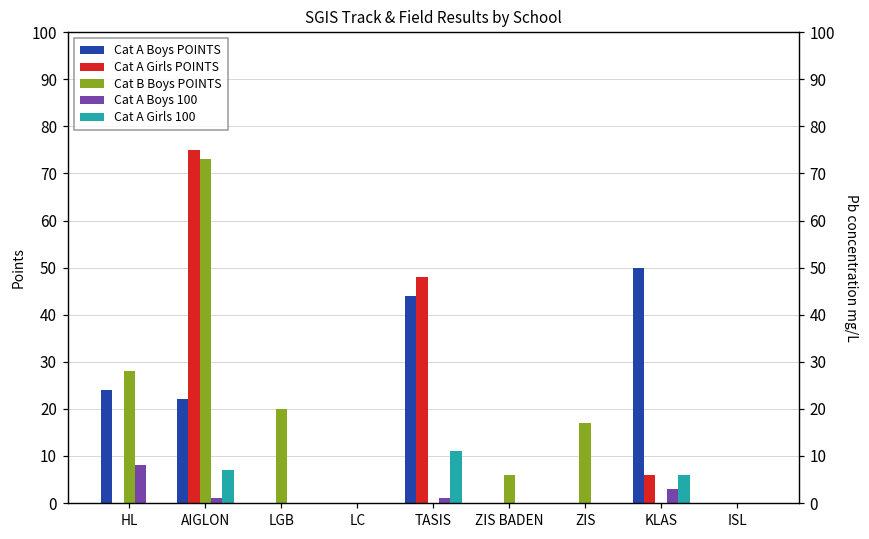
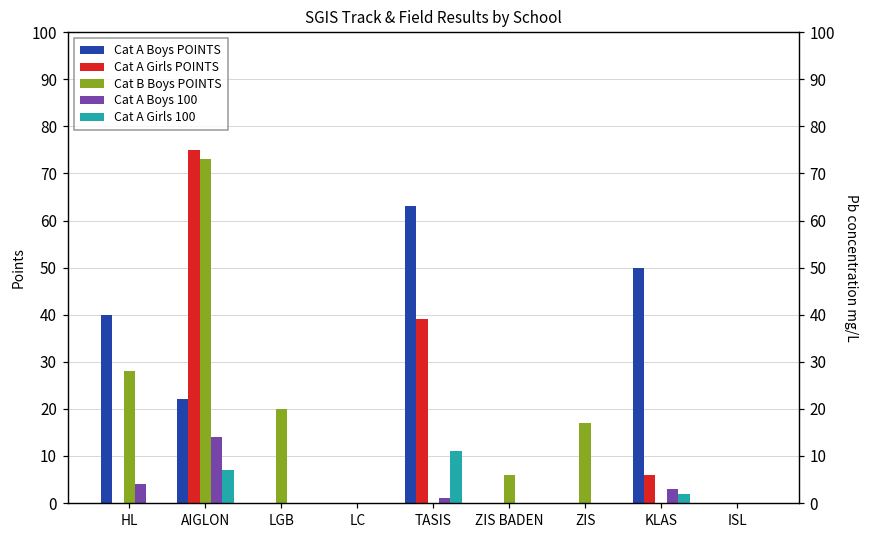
  {
    "Cat A Boys POINTS": {
-     "HL": 24,
+     "HL": 40,
      "AIGLON": 22,
      "LGB": 0,
      "LC": 0,
-     "TASIS": 44,
+     "TASIS": 63,
      "ZIS BADEN": 0,
      "ZIS": 0,
      "KLAS": 50,
      "ISL": 0
    },
    "Cat A Girls POINTS": {
      "HL": 0,
      "AIGLON": 75,
      "LGB": 0,
      "LC": 0,
-     "TASIS": 48,
+     "TASIS": 39,
      "ZIS BADEN": 0,
      "ZIS": 0,
      "KLAS": 6,
      "ISL": 0
    },
    "Cat B Boys POINTS": {
      "HL": 28,
      "AIGLON": 73,
      "LGB": 20,
      "LC": 0,
      "TASIS": 0,
      "ZIS BADEN": 6,
      "ZIS": 17,
      "KLAS": 0,
      "ISL": 0
    },
    "Cat A Boys 100": {
-     "HL": 8,
-     "AIGLON": 1,
+     "HL": 4,
+     "AIGLON": 14,
      "LGB": 0,
      "LC": 0,
      "TASIS": 1,
      "ZIS BADEN": 0,
      "ZIS": 0,
      "KLAS": 3,
      "ISL": 0
    },
    "Cat A Girls 100": {
      "HL": 0,
      "AIGLON": 7,
      "LGB": 0,
      "LC": 0,
      "TASIS": 11,
      "ZIS BADEN": 0,
      "ZIS": 0,
-     "KLAS": 6,
+     "KLAS": 2,
      "ISL": 0
    }
  }
